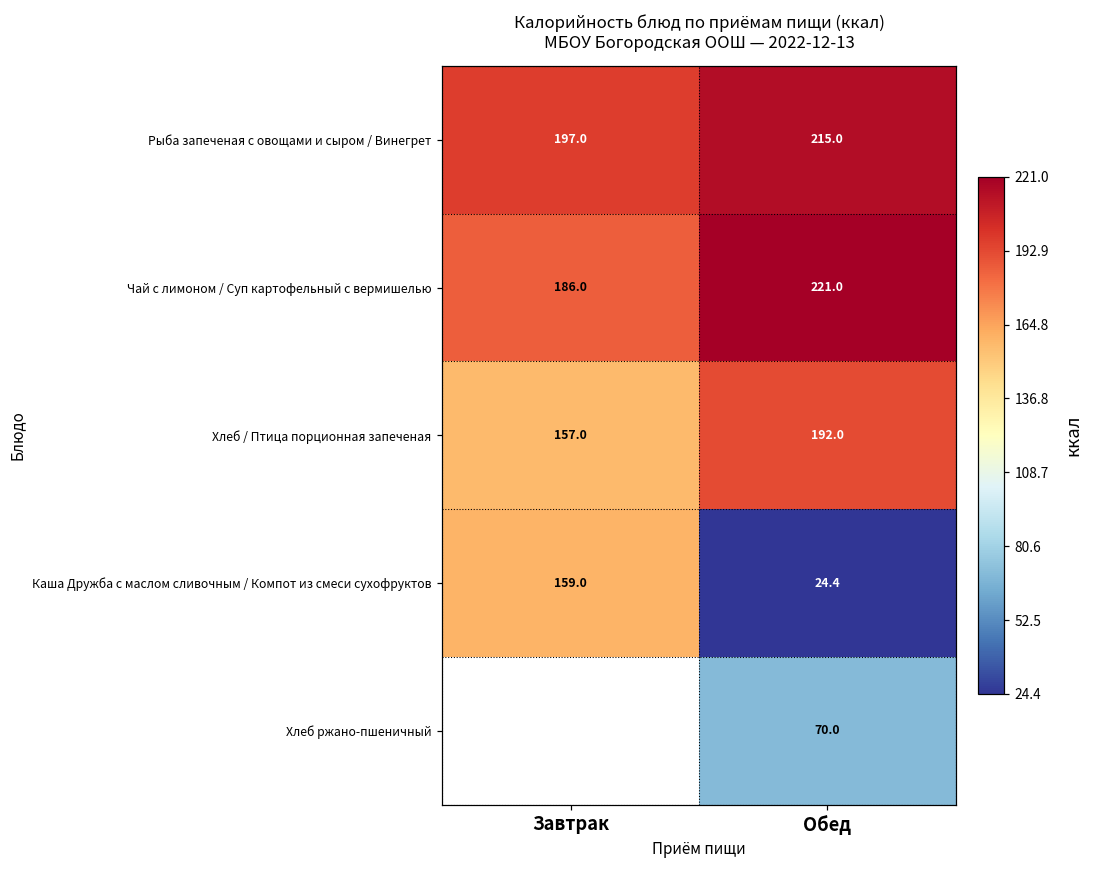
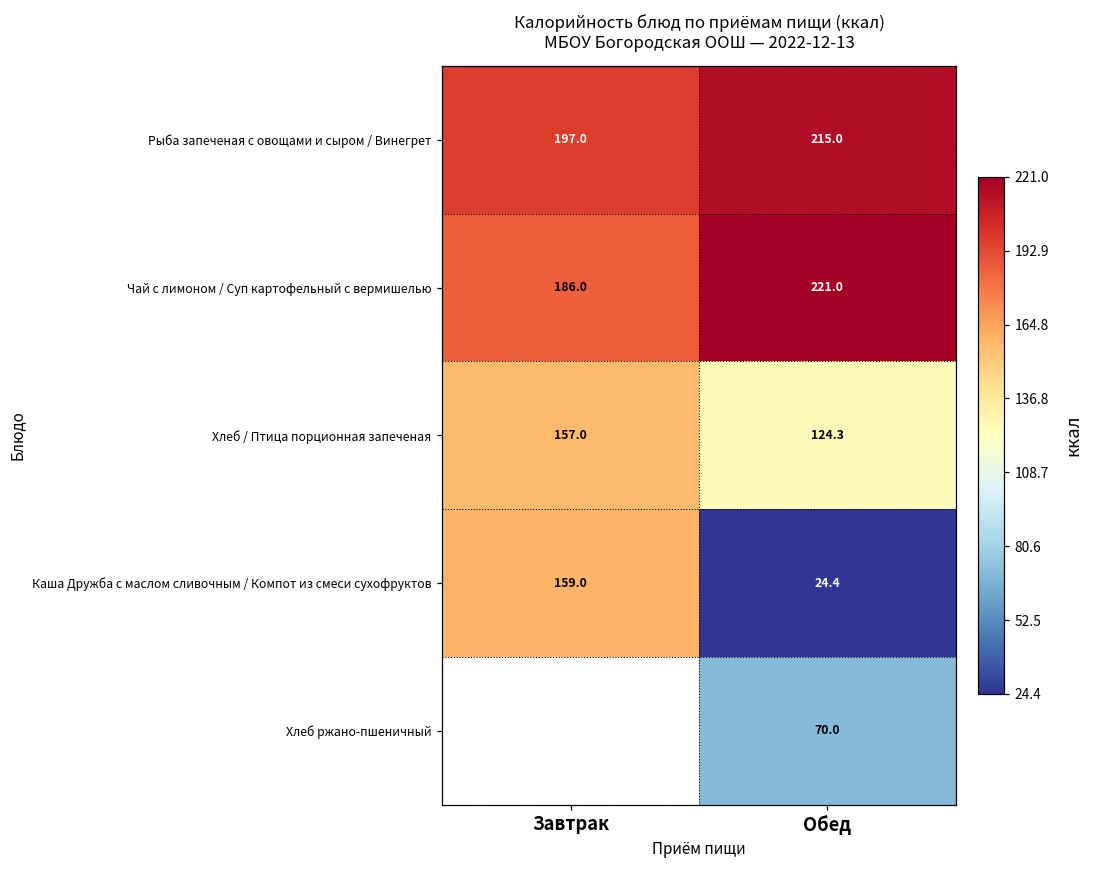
  {
    "Рыба запеченая с овощами и сыром / Винегрет": {
      "Завтрак": 197.0,
      "Обед": 215.0
    },
    "Чай с лимоном / Суп картофельный с вермишелью": {
      "Завтрак": 186.0,
      "Обед": 221.0
    },
    "Хлеб / Птица порционная запеченая": {
      "Завтрак": 157.0,
-     "Обед": 192.0
+     "Обед": 124.3
    },
    "Каша Дружба с маслом сливочным / Компот из смеси сухофруктов": {
      "Завтрак": 159.0,
      "Обед": 24.4
    },
    "Хлеб ржано-пшеничный": {
      "Обед": 70.0
    }
  }
